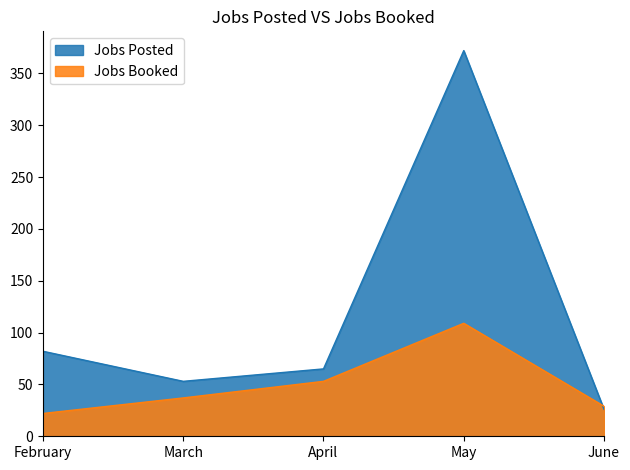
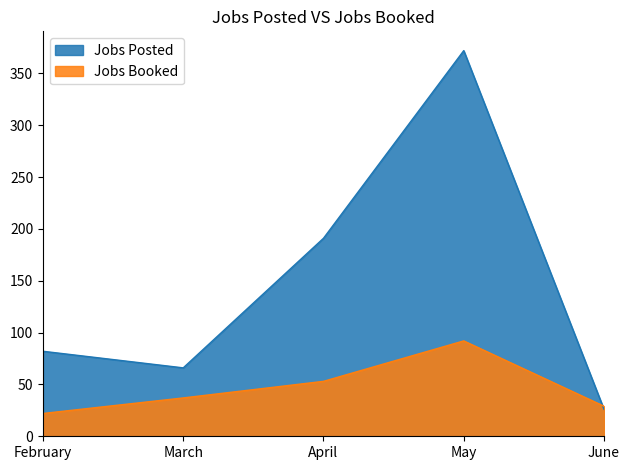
  {
    "Jobs Posted": {
      "February": 82,
-     "March": 53,
-     "April": 65,
+     "March": 66,
+     "April": 191,
      "May": 372,
      "June": 26
    },
    "Jobs Booked": {
      "February": 22,
      "March": 37,
      "April": 53,
-     "May": 109,
+     "May": 92,
      "June": 29
    }
  }
